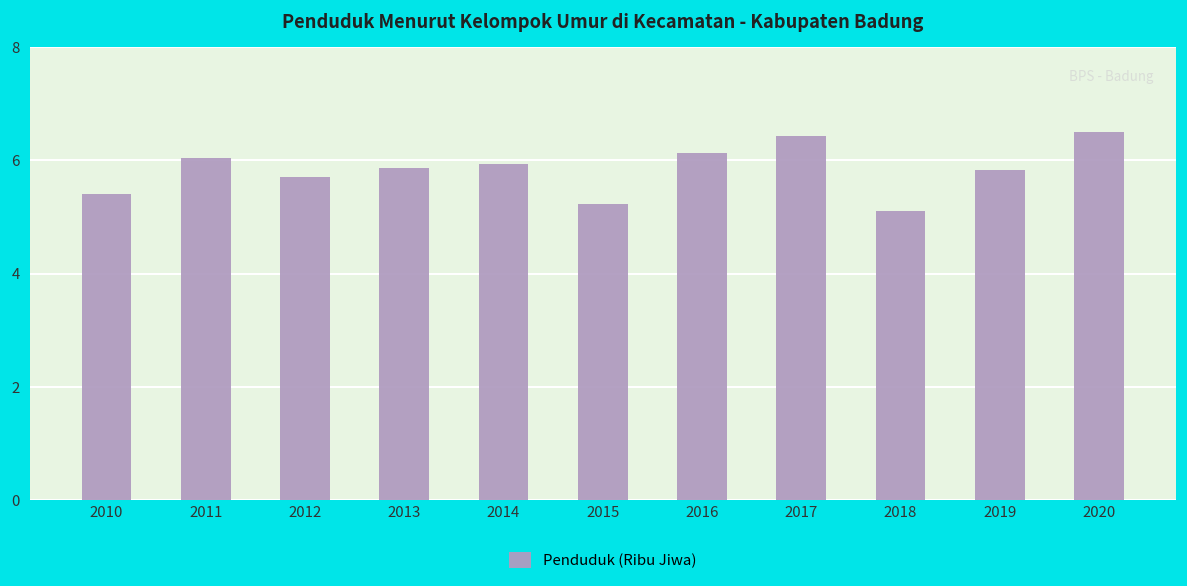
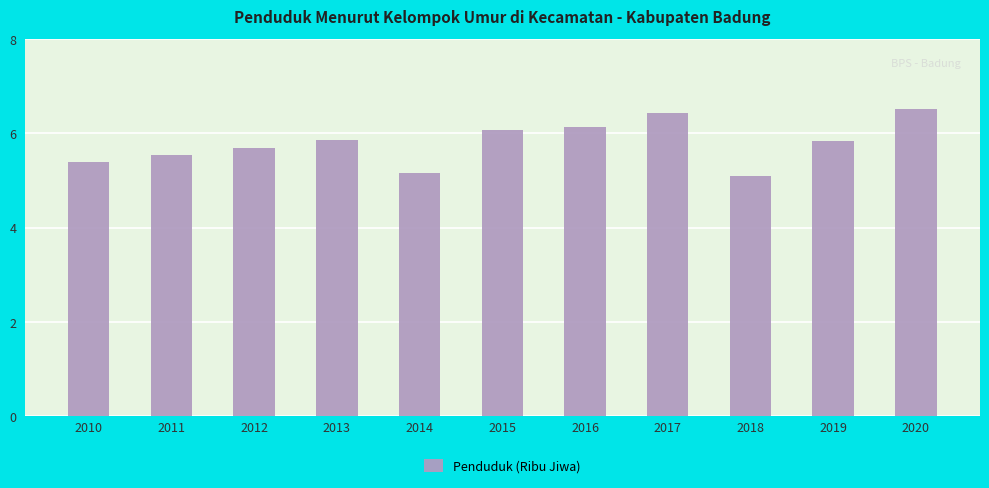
  {
    "2010": 5.4,
-   "2011": 6.0,
+   "2011": 5.6,
    "2012": 5.7,
    "2013": 5.9,
-   "2014": 5.9,
-   "2015": 5.2,
+   "2014": 5.2,
+   "2015": 6.1,
    "2016": 6.1,
    "2017": 6.4,
    "2018": 5.1,
    "2019": 5.8,
    "2020": 6.5
  }
